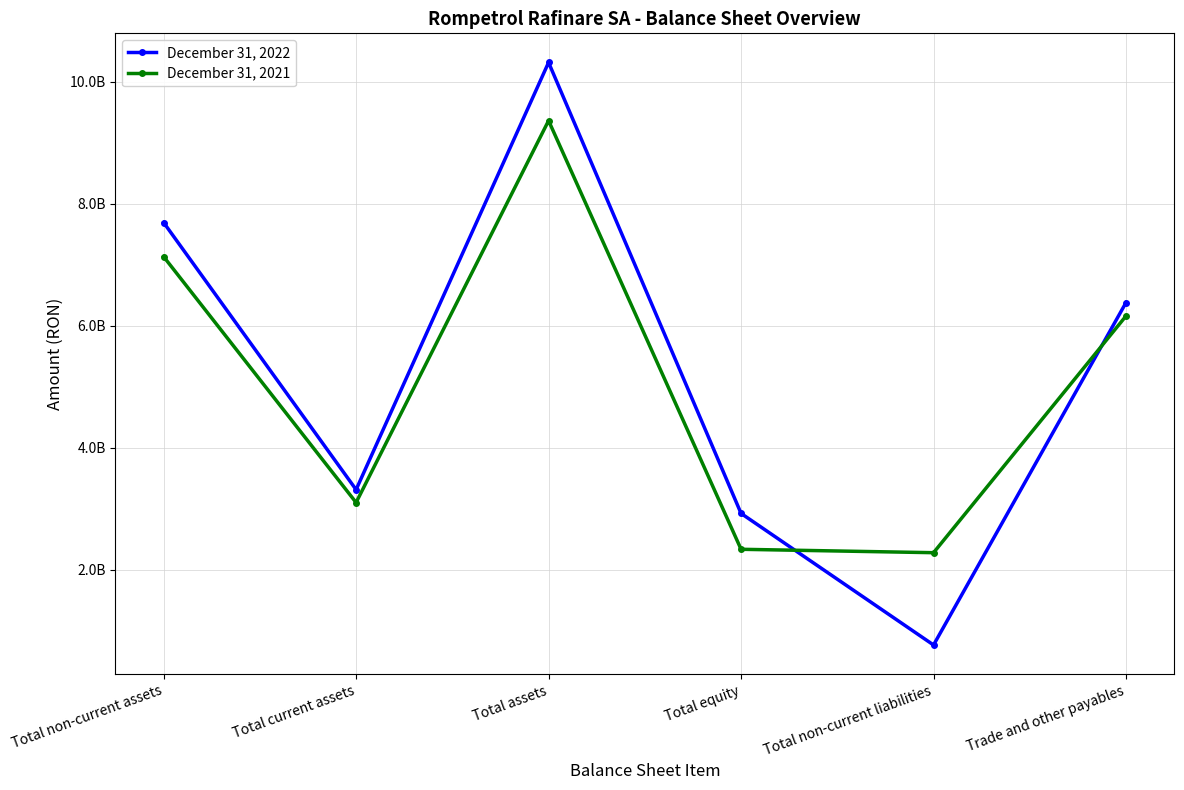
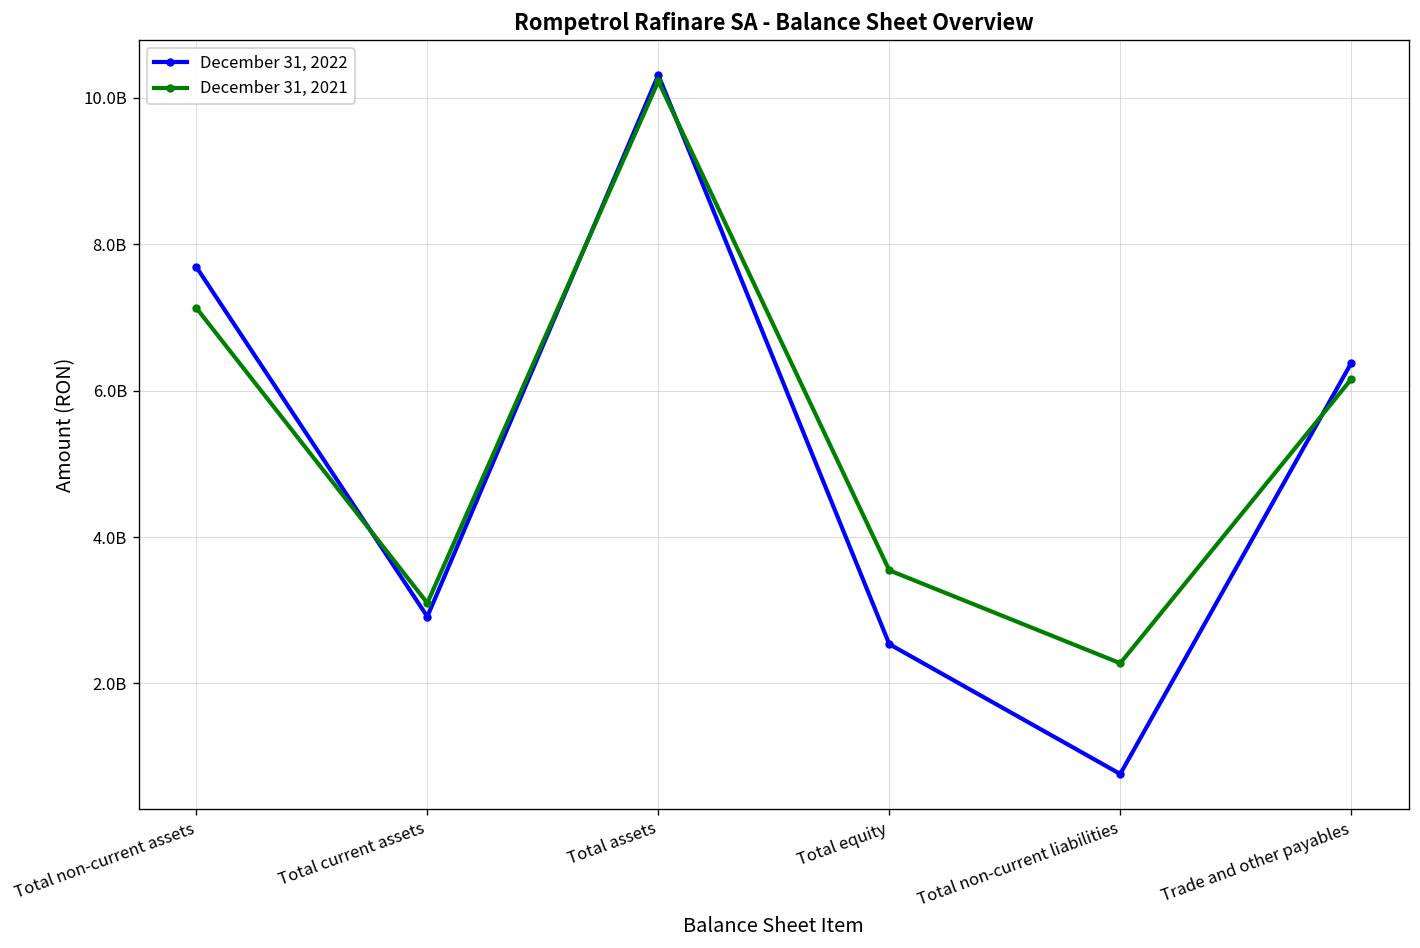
  {
    "December 31, 2022": {
      "Total non-current assets": 7700000000,
-     "Total current assets": 3300000000,
+     "Total current assets": 2900000000,
      "Total assets": 10300000000,
-     "Total equity": 2900000000,
+     "Total equity": 2500000000,
      "Total non-current liabilities": 800000000,
      "Trade and other payables": 6400000000
    },
    "December 31, 2021": {
      "Total non-current assets": 7100000000,
      "Total current assets": 3100000000,
-     "Total assets": 9400000000,
-     "Total equity": 2300000000,
+     "Total assets": 10200000000,
+     "Total equity": 3500000000,
      "Total non-current liabilities": 2300000000,
      "Trade and other payables": 6200000000
    }
  }
